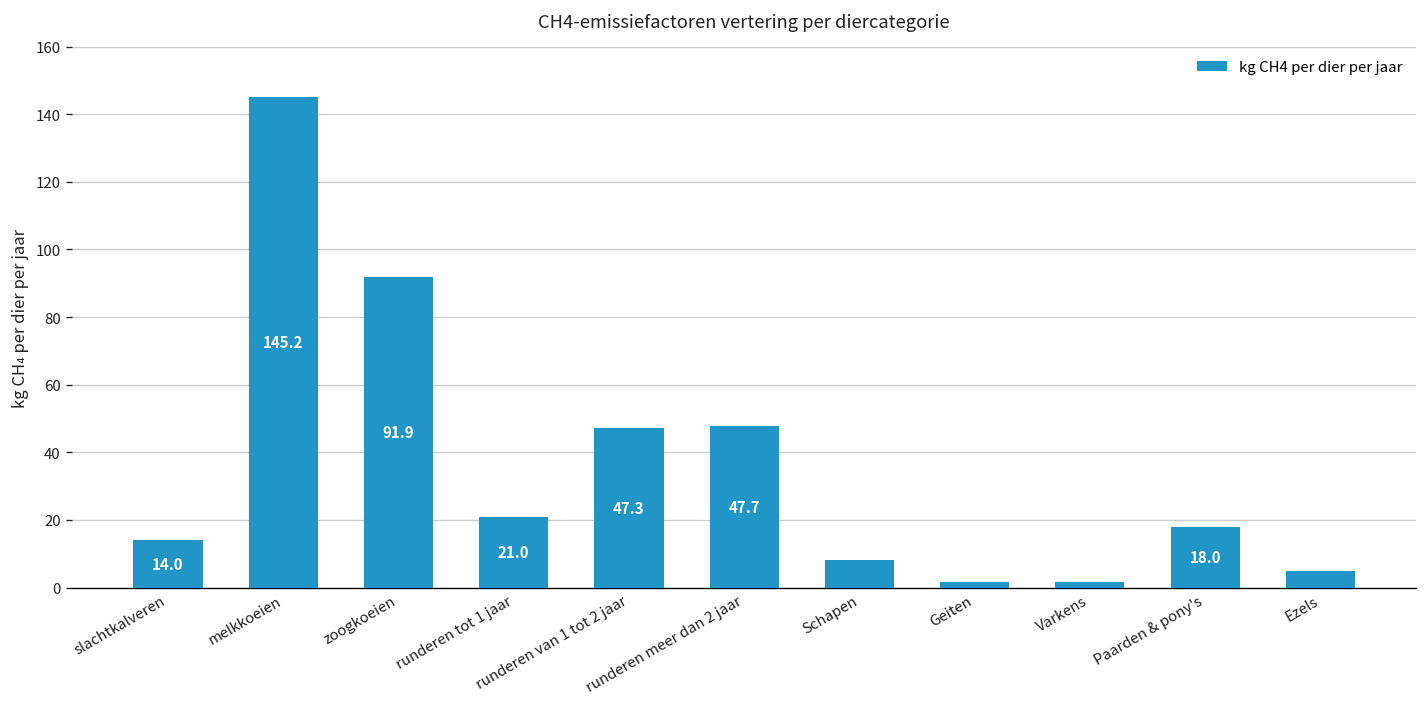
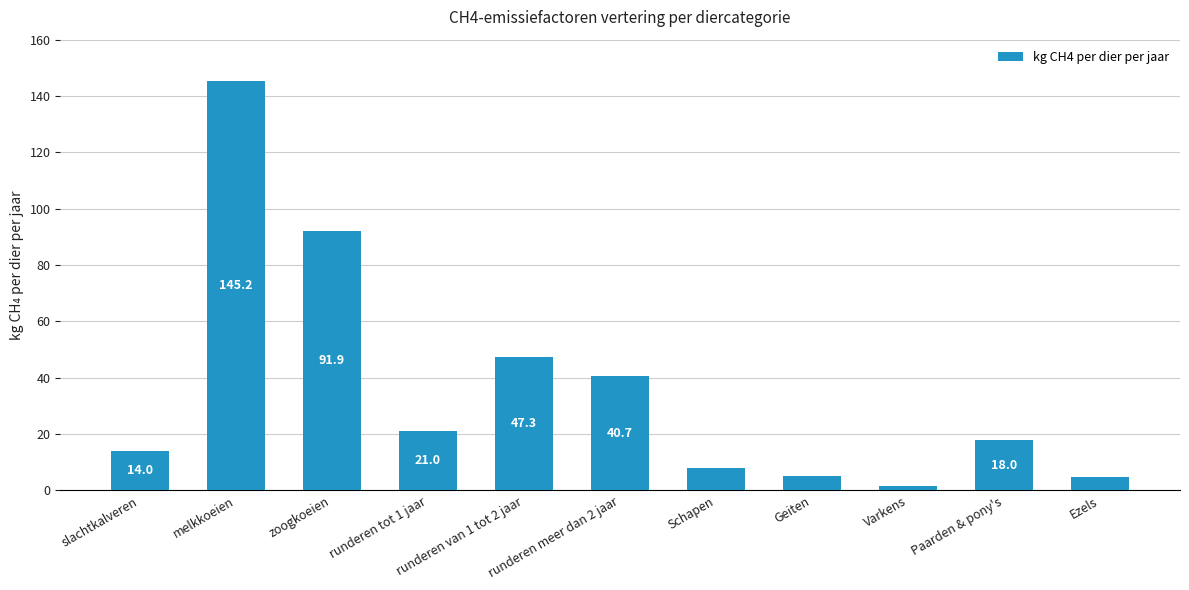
  {
    "slachtkalveren": 14.0,
    "melkkoeien": 145.2,
    "zoogkoeien": 91.9,
    "runderen tot 1 jaar": 21.0,
    "runderen van 1 tot 2 jaar": 47.3,
-   "runderen meer dan 2 jaar": 47.7,
-   "Geiten": 2,
+   "runderen meer dan 2 jaar": 40.7,
+   "Geiten": 5,
    "Paarden & pony's": 18.0
  }
